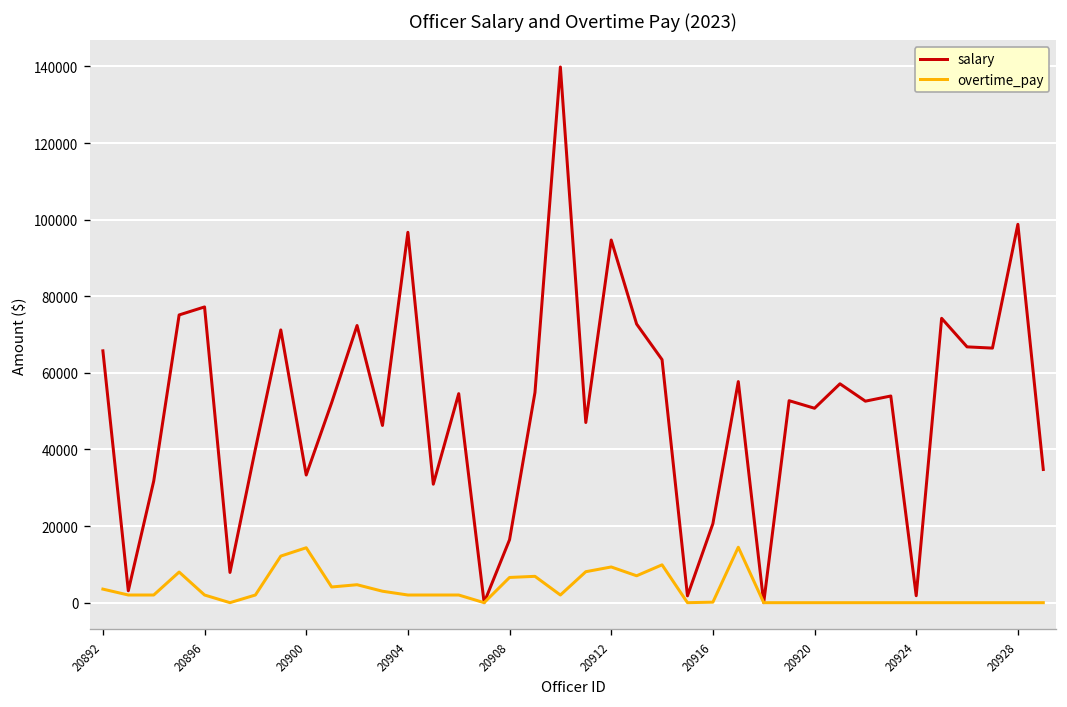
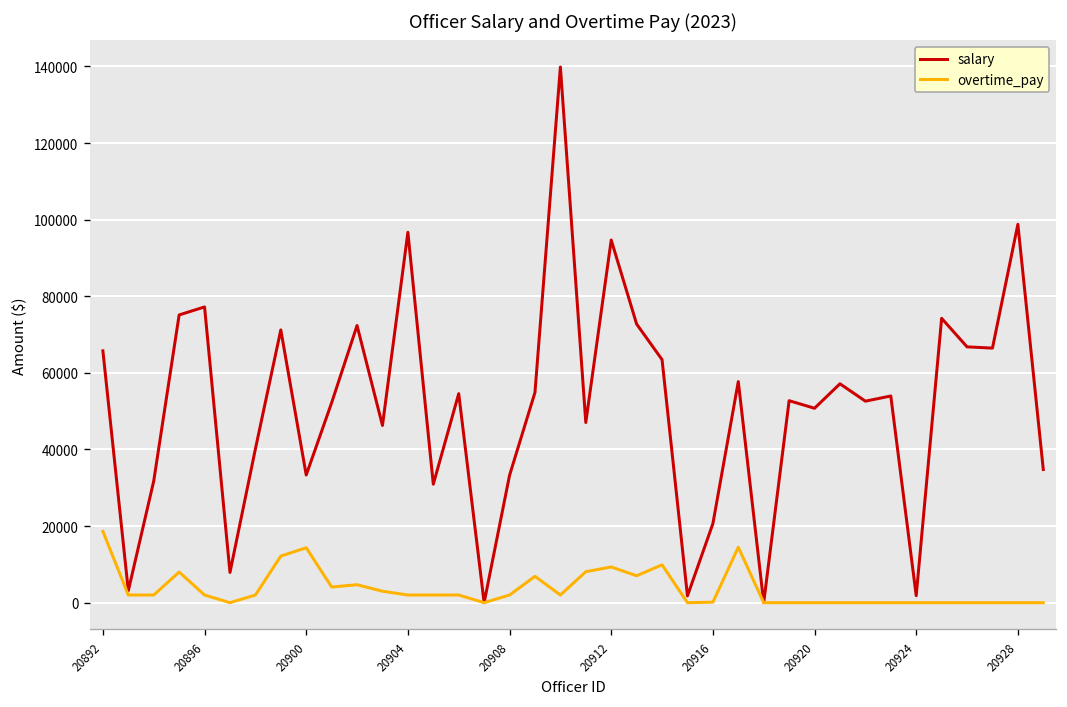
  {
    "salary": {
      "20892": 66000,
      "20896": 77000,
      "20900": 33000,
      "20904": 97000,
-     "20908": 16000,
+     "20908": 33000,
      "20912": 95000,
      "20916": 21000,
      "20920": 51000,
      "20924": 2000,
      "20928": 99000
    },
    "overtime_pay": {
-     "20892": 4000,
+     "20892": 19000,
      "20896": 2000,
      "20900": 14000,
      "20904": 2000,
-     "20908": 7000,
+     "20908": 2000,
      "20912": 9000,
      "20916": 0,
      "20920": 0,
      "20924": 0,
      "20928": 0
    }
  }
